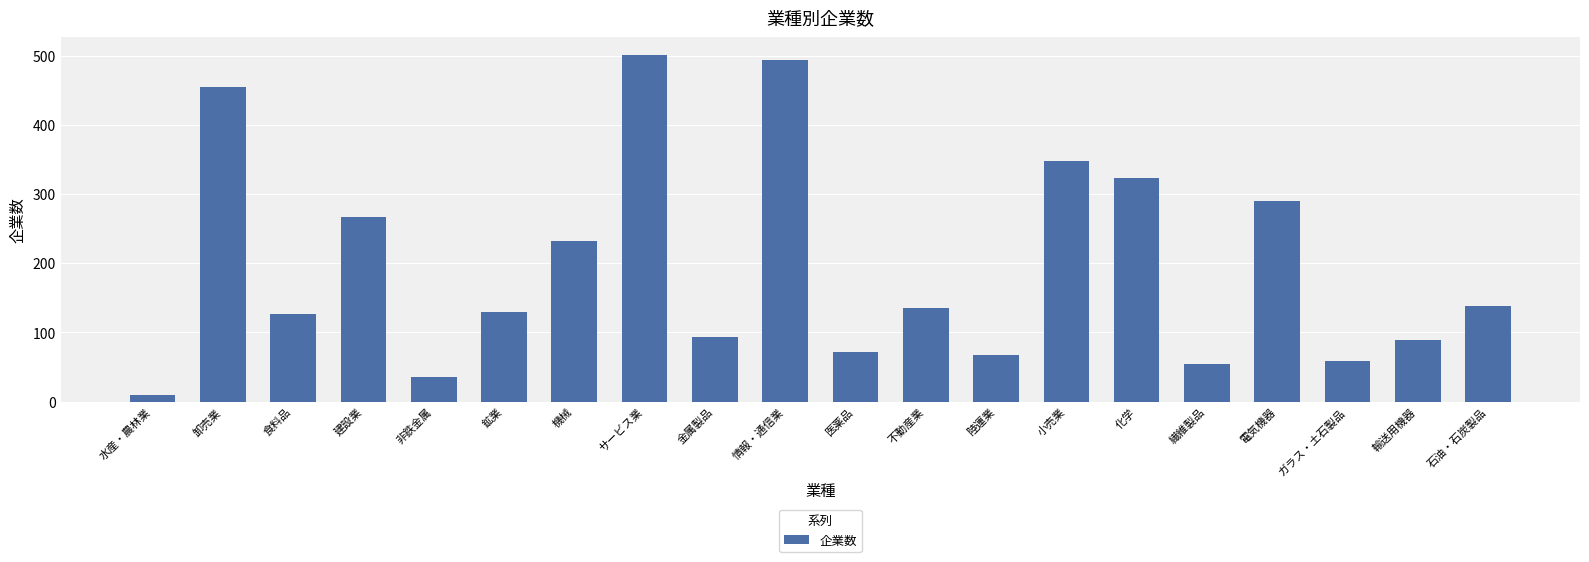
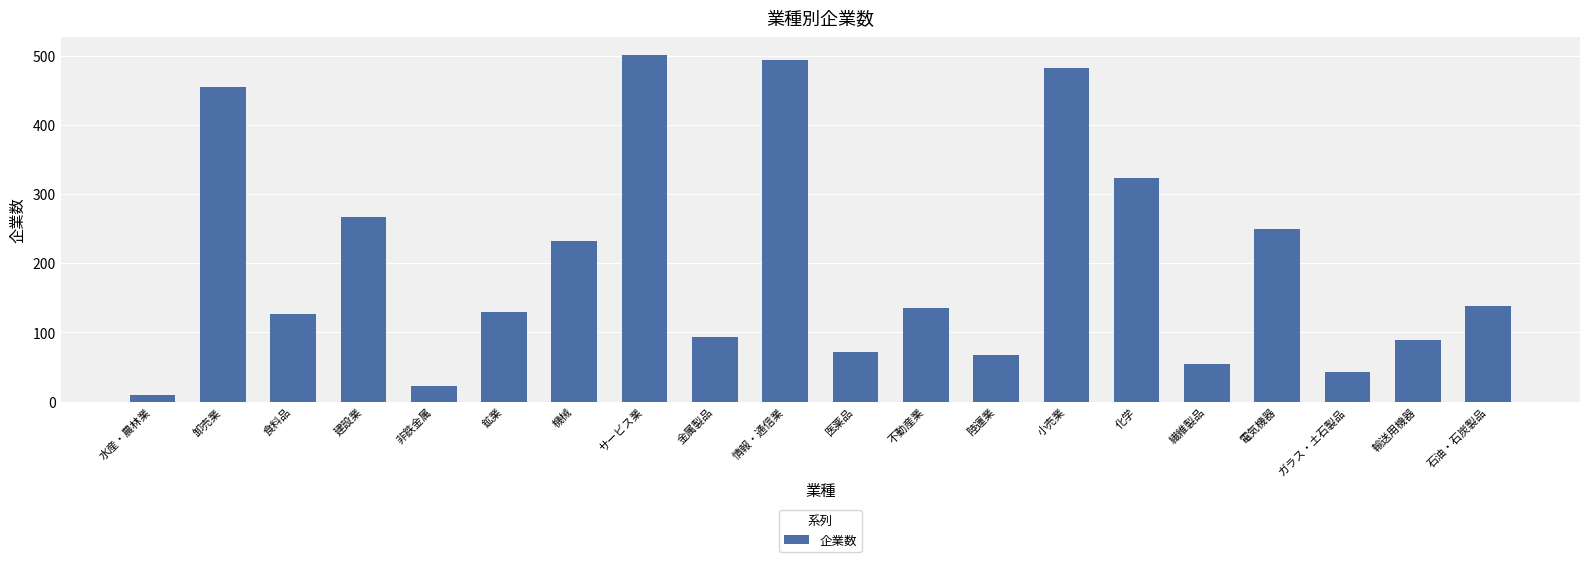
  {
    "水産・農林業": 10,
    "卸売業": 460,
    "食料品": 130,
    "建設業": 270,
-   "非鉄金属": 40,
+   "非鉄金属": 20,
    "鉱業": 130,
    "機械": 230,
    "サービス業": 500,
    "金属製品": 90,
    "情報・通信業": 490,
    "医薬品": 70,
    "不動産業": 140,
    "陸運業": 70,
-   "小売業": 350,
+   "小売業": 480,
    "化学": 320,
    "繊維製品": 50,
-   "電気機器": 290,
-   "ガラス・土石製品": 60,
+   "電気機器": 250,
+   "ガラス・土石製品": 40,
    "輸送用機器": 90,
    "石油・石炭製品": 140
  }
